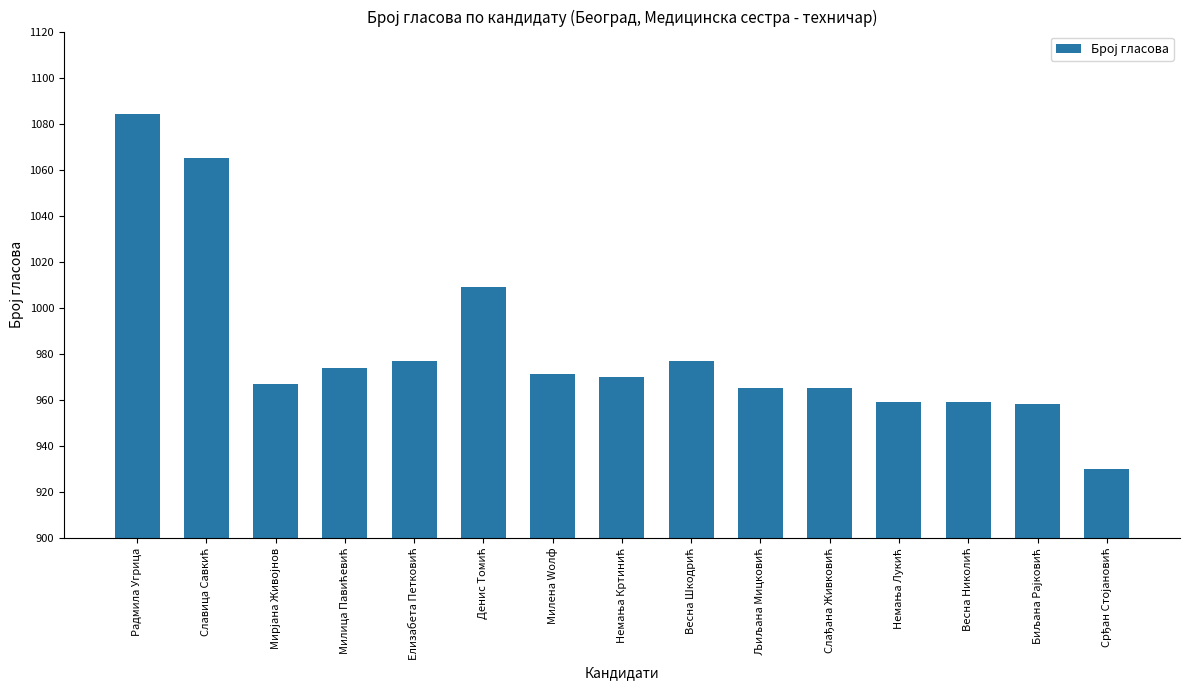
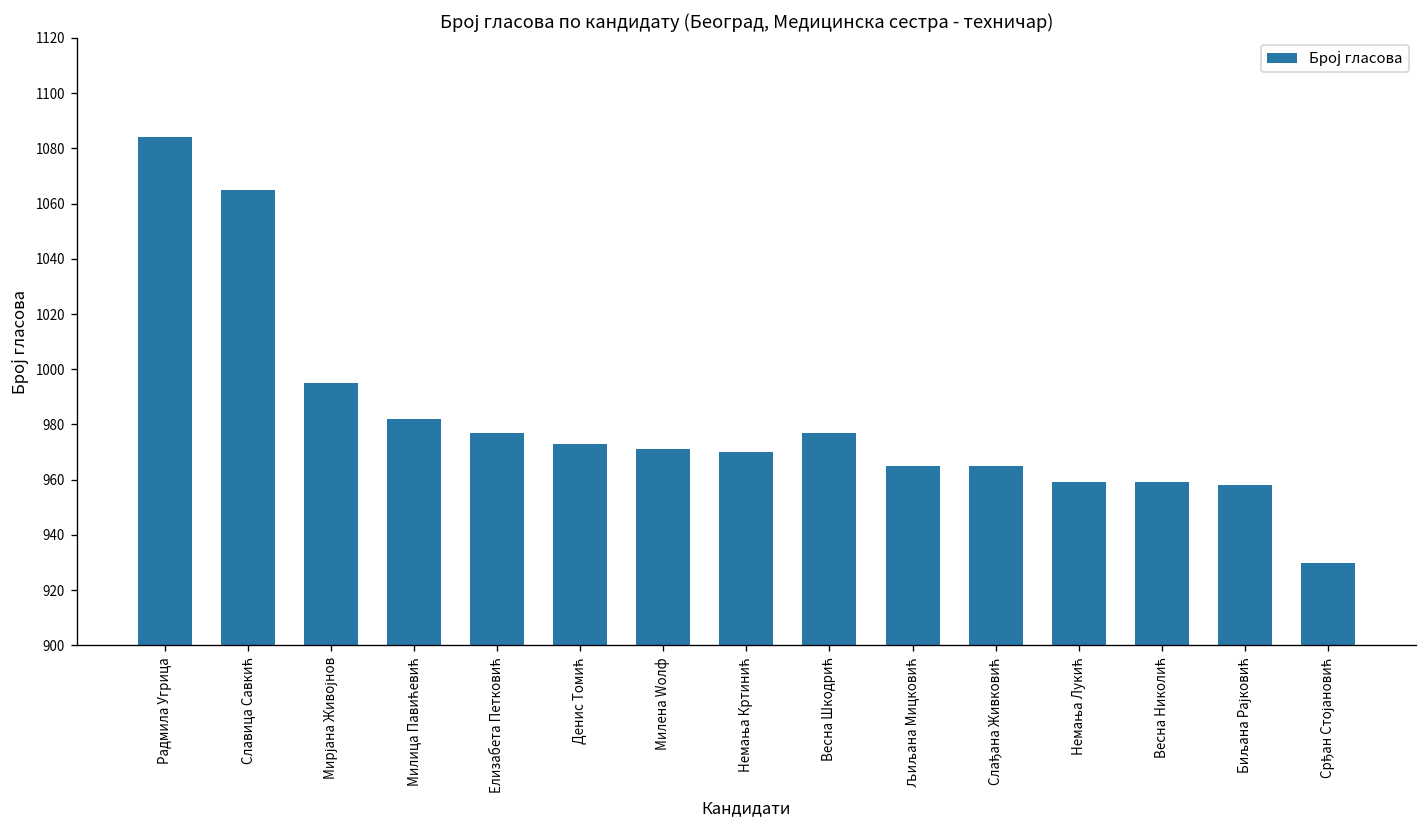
  {
    "Радмила Угрица": 1084,
    "Славица Савкић": 1065,
-   "Мирјана Живојнов": 967,
-   "Милица Павићевић": 974,
+   "Мирјана Живојнов": 995,
+   "Милица Павићевић": 982,
    "Елизабета Петковић": 977,
-   "Денис Томић": 1009,
+   "Денис Томић": 973,
    "Милена Wолф": 971,
    "Немања Кртинић": 970,
    "Весна Шкодрић": 977,
    "Љиљана Мицковић": 965,
    "Слађана Живковић": 965,
    "Немања Лукић": 959,
    "Весна Николић": 959,
    "Биљана Рајковић": 958,
    "Срђан Стојановић": 930
  }
